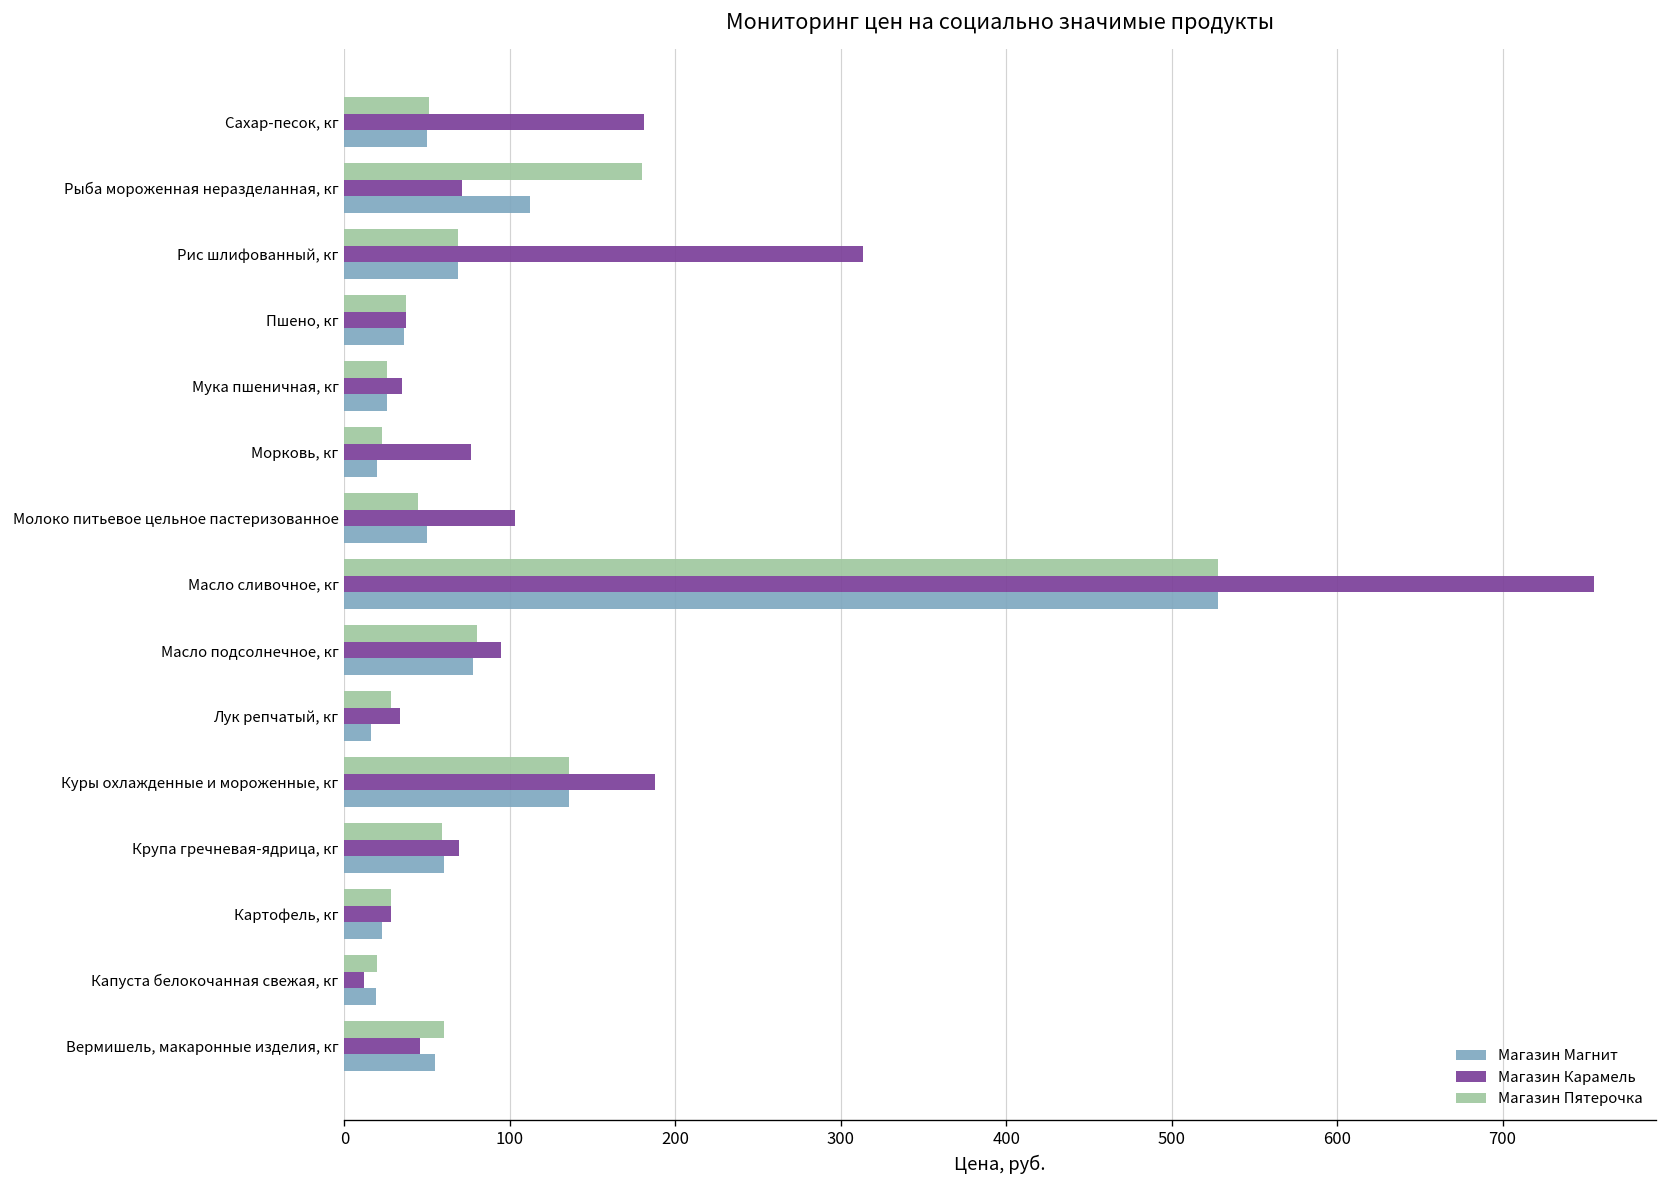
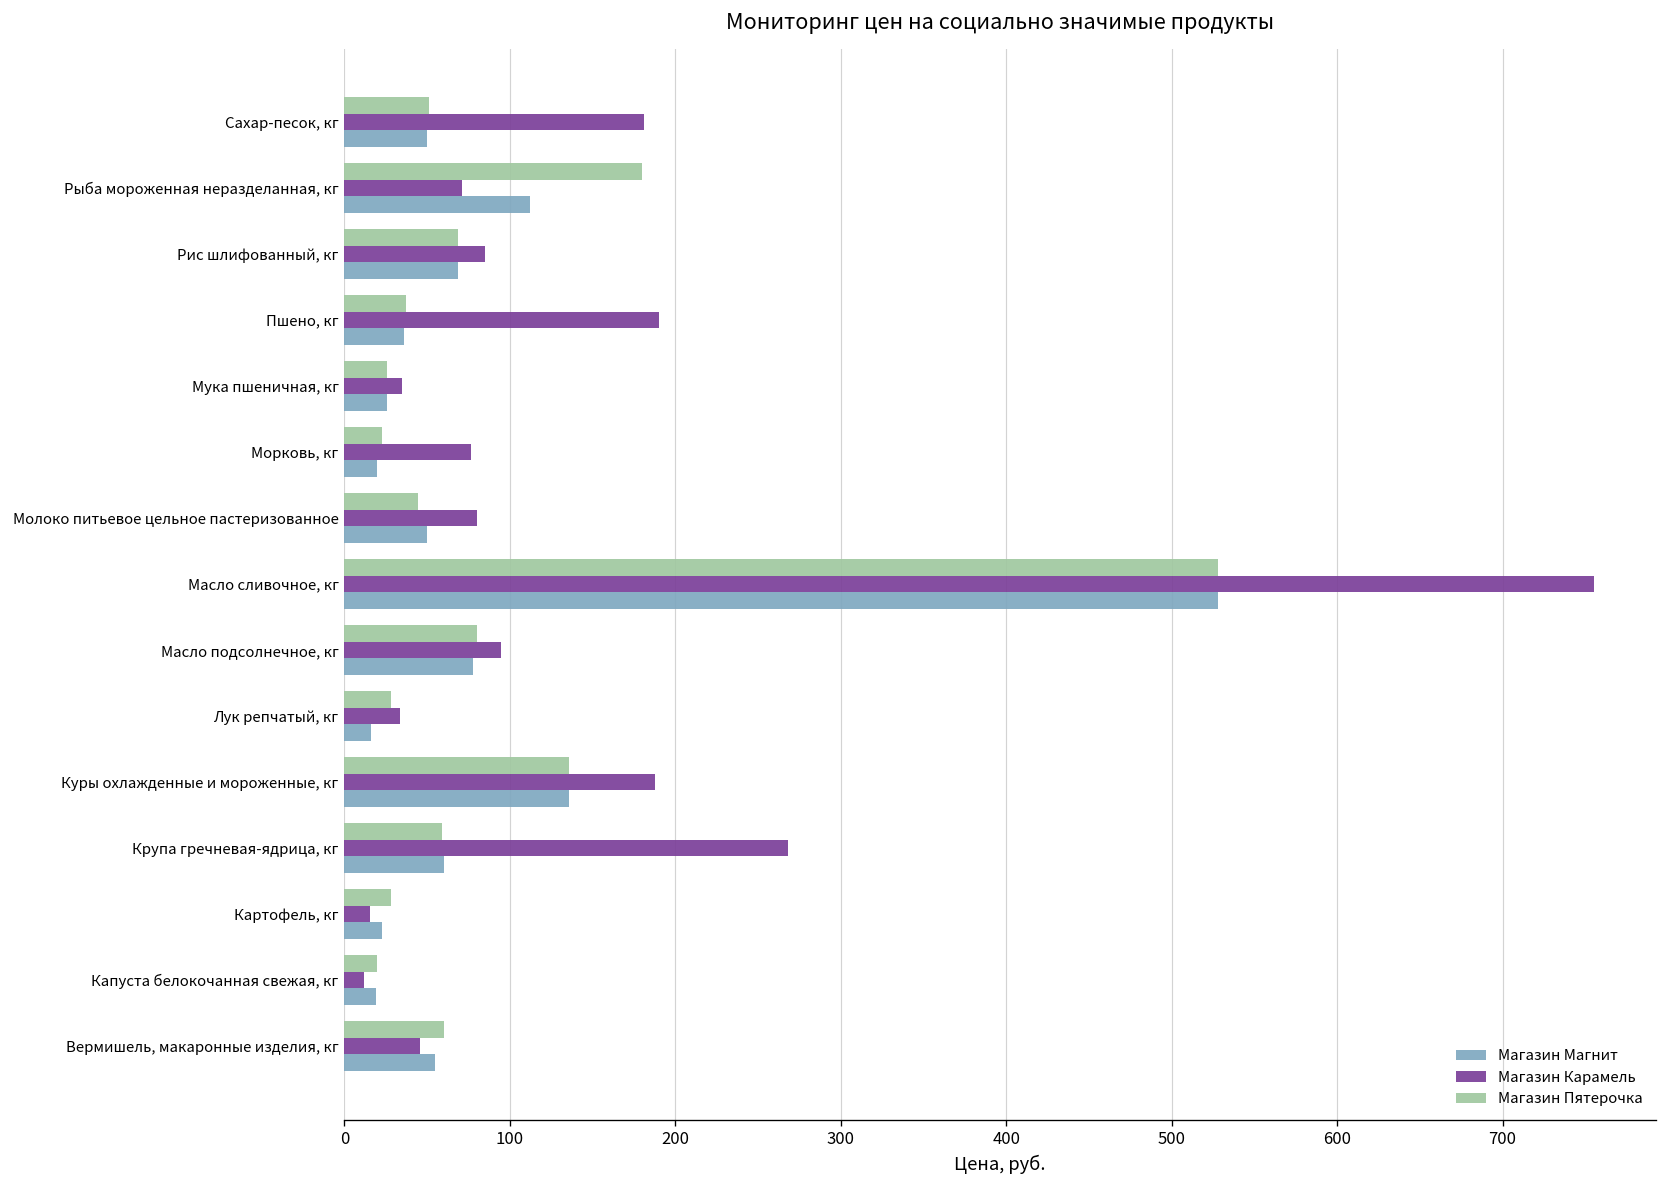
  {
    "Магазин Карамель": {
      "Сахар-песок, кг": 181,
      "Рыба мороженная неразделанная, кг": 71,
-     "Рис шлифованный, кг": 313,
-     "Пшено, кг": 37,
+     "Рис шлифованный, кг": 85,
+     "Пшено, кг": 190,
      "Мука пшеничная, кг": 35,
      "Морковь, кг": 77,
-     "Молоко питьевое цельное пастеризованное": 103,
+     "Молоко питьевое цельное пастеризованное": 80,
      "Масло сливочное, кг": 755,
      "Масло подсолнечное, кг": 94,
      "Лук репчатый, кг": 34,
      "Куры охлажденные и мороженные, кг": 188,
-     "Крупа гречневая-ядрица, кг": 69,
-     "Картофель, кг": 28,
+     "Крупа гречневая-ядрица, кг": 268,
+     "Картофель, кг": 15,
      "Капуста белокочанная свежая, кг": 12,
      "Вермишель, макаронные изделия, кг": 46
    }
  }
